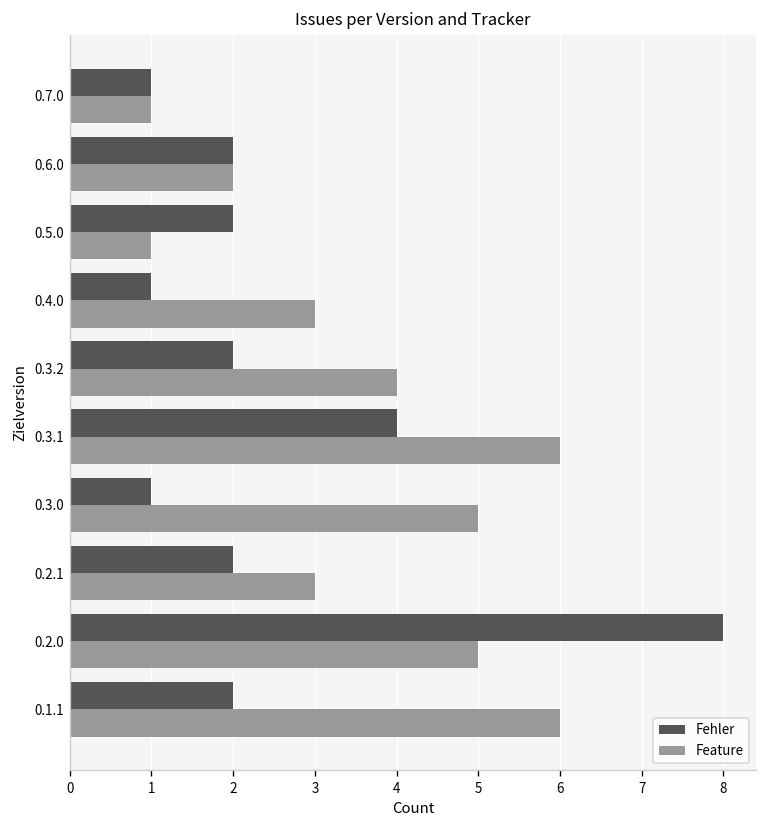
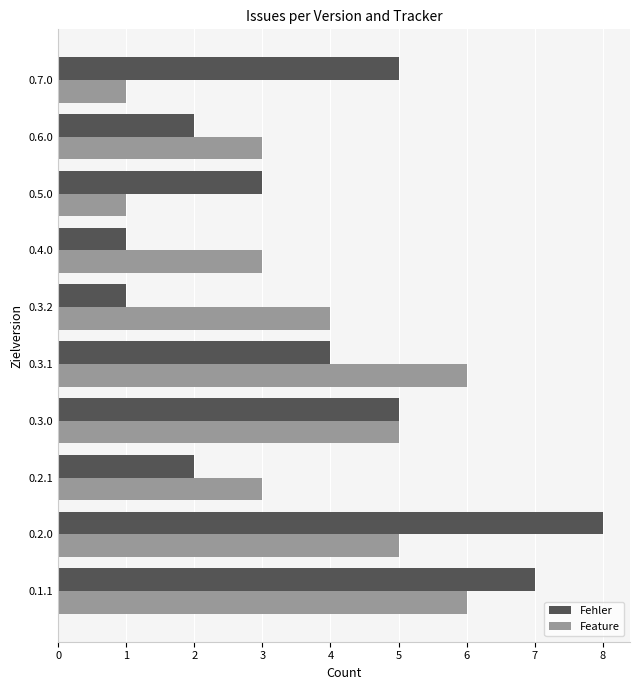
  {
    "Fehler": {
-     "0.7.0": 1,
+     "0.7.0": 5,
      "0.6.0": 2,
-     "0.5.0": 2,
+     "0.5.0": 3,
      "0.4.0": 1,
-     "0.3.2": 2,
+     "0.3.2": 1,
      "0.3.1": 4,
-     "0.3.0": 1,
+     "0.3.0": 5,
      "0.2.1": 2,
      "0.2.0": 8,
-     "0.1.1": 2
+     "0.1.1": 7
    },
    "Feature": {
      "0.7.0": 1,
-     "0.6.0": 2,
+     "0.6.0": 3,
      "0.5.0": 1,
      "0.4.0": 3,
      "0.3.2": 4,
      "0.3.1": 6,
      "0.3.0": 5,
      "0.2.1": 3,
      "0.2.0": 5,
      "0.1.1": 6
    }
  }
